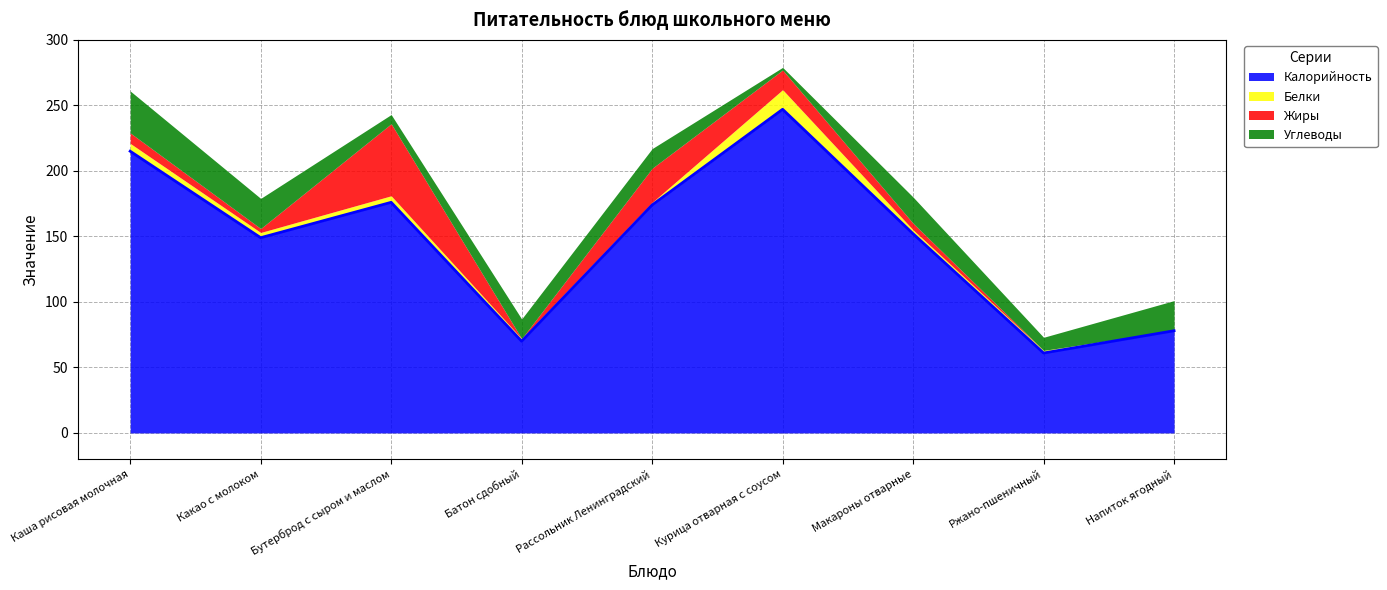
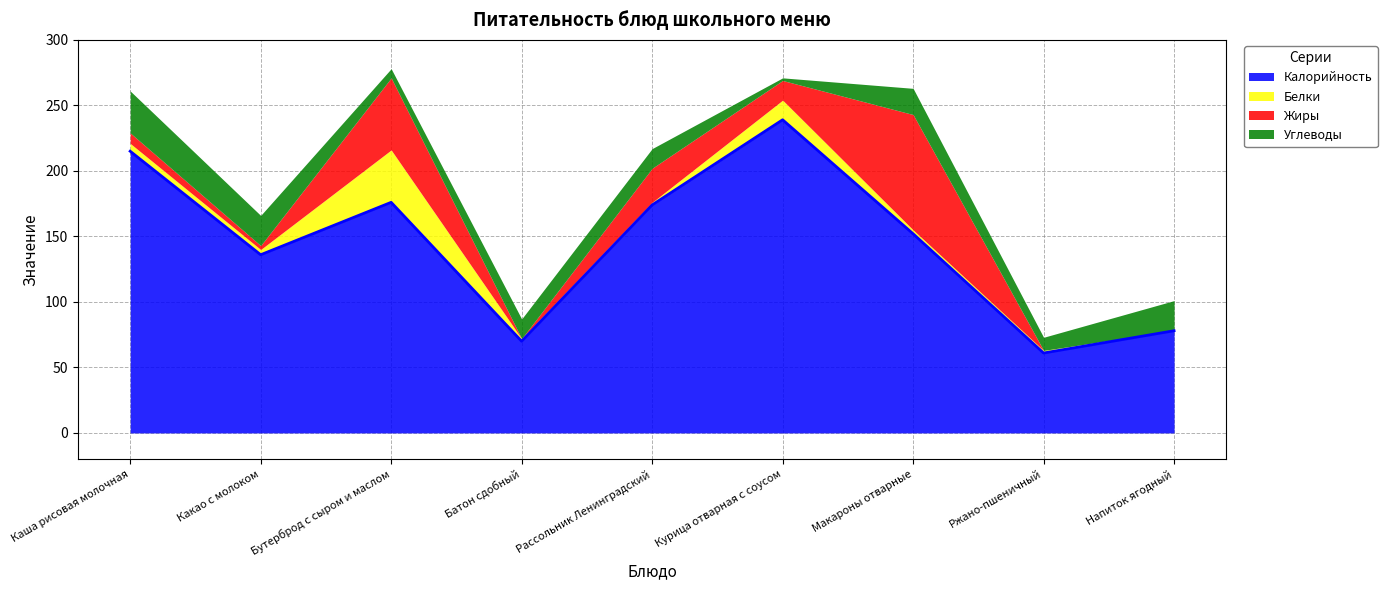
  {
    "Калорийность": {
      "Каша рисовая молочная": 215,
-     "Какао с молоком": 149,
+     "Какао с молоком": 136,
      "Бутерброд с сыром и маслом": 176,
      "Батон сдобный": 70,
      "Рассольник Ленинградский": 174,
-     "Курица отварная с соусом": 247,
+     "Курица отварная с соусом": 239,
      "Макароны отварные": 152,
      "Ржано-пшеничный": 61
    },
    "Белки": {
      "Каша рисовая молочная": 6,
      "Какао с молоком": 4,
-     "Бутерброд с сыром и маслом": 5,
+     "Бутерброд с сыром и маслом": 40,
      "Рассольник Ленинградский": 2,
      "Курица отварная с соусом": 15,
      "Макароны отварные": 3
    },
    "Жиры": {
      "Каша рисовая молочная": 8,
      "Какао с молоком": 3,
      "Бутерброд с сыром и маслом": 55,
      "Рассольник Ленинградский": 26,
      "Курица отварная с соусом": 15,
-     "Макароны отварные": 5
+     "Макароны отварные": 88
    },
    "Углеводы": {
      "Каша рисовая молочная": 32,
      "Какао с молоком": 23,
      "Бутерброд с сыром и маслом": 7,
      "Батон сдобный": 15,
      "Рассольник Ленинградский": 15,
      "Курица отварная с соусом": 2,
      "Макароны отварные": 20,
      "Ржано-пшеничный": 10,
      "Напиток ягодный": 23
    }
  }
